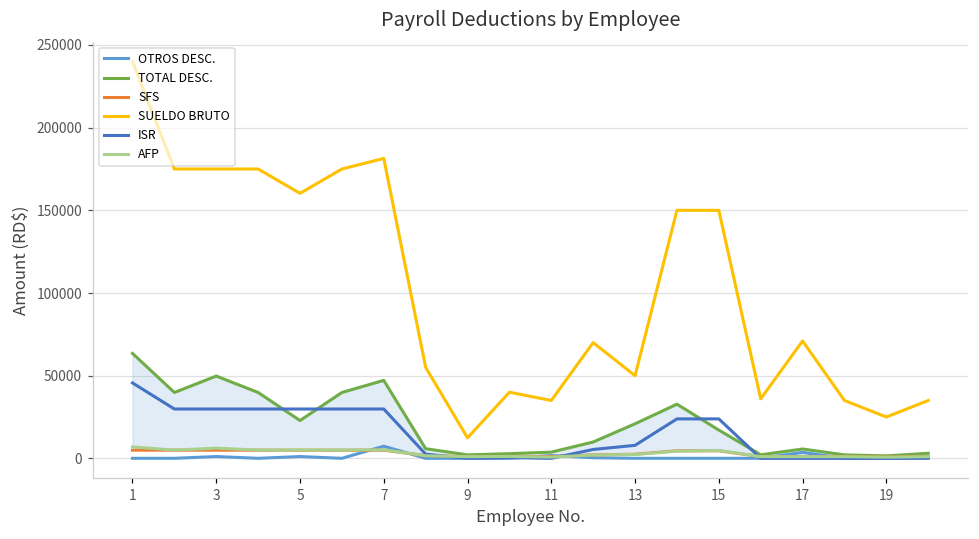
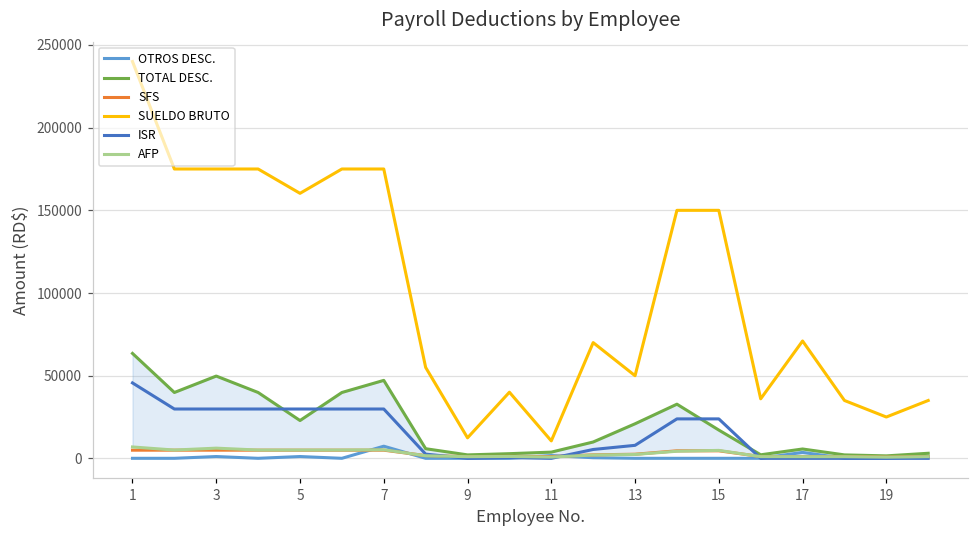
  {
    "TOTAL DESC.": {
      "1": 63000,
      "3": 50000,
      "5": 23000,
      "7": 47000,
      "11": 4000,
      "13": 21000,
      "15": 17000,
      "17": 6000
    },
    "SFS": {
      "1": 5000
    },
    "SUELDO BRUTO": {
      "3": 175000,
      "5": 160000,
-     "7": 181000,
+     "7": 175000,
      "9": 12000,
-     "11": 35000,
+     "11": 11000,
      "13": 50000,
      "15": 150000,
      "17": 71000,
      "19": 25000
    },
    "AFP": {
      "1": 7000
    }
  }
